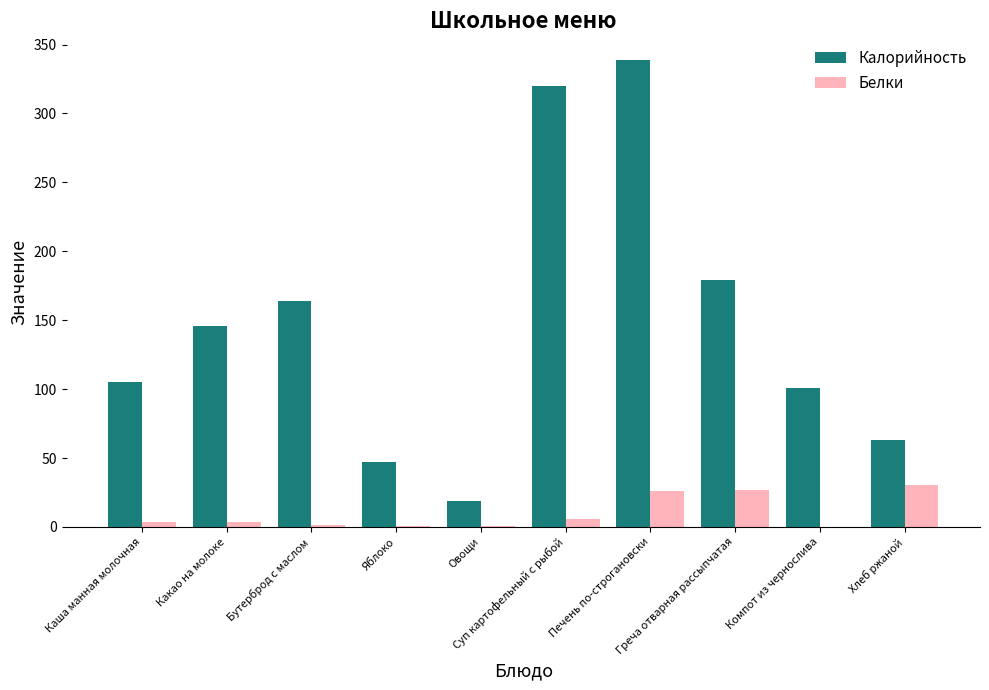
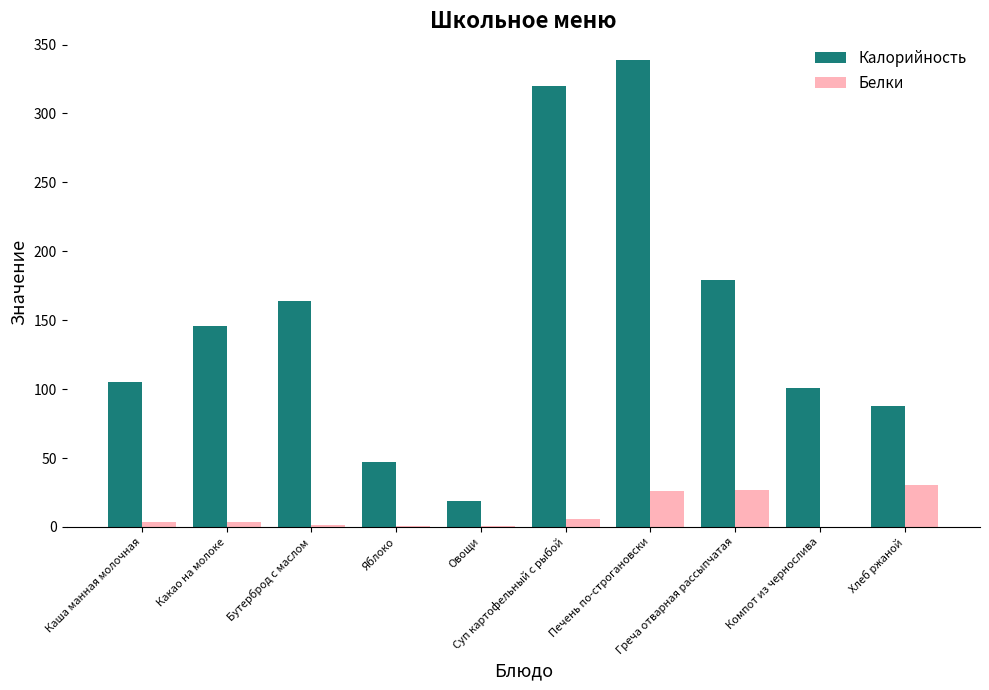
  {
    "Калорийность": {
      "Каша манная молочная": 105,
      "Какао на молоке": 146,
      "Бутерброд с маслом": 164,
      "Яблоко": 47,
      "Овощи": 19,
      "Суп картофельный с рыбой": 320,
      "Печень по-строгановски": 339,
      "Греча отварная рассыпчатая": 179,
      "Компот из чернослива": 101,
-     "Хлеб ржаной": 63
+     "Хлеб ржаной": 88
    },
    "Белки": {
      "Каша манная молочная": 4,
      "Какао на молоке": 4,
      "Суп картофельный с рыбой": 6,
      "Печень по-строгановски": 26,
      "Греча отварная рассыпчатая": 27,
      "Хлеб ржаной": 30
    }
  }
